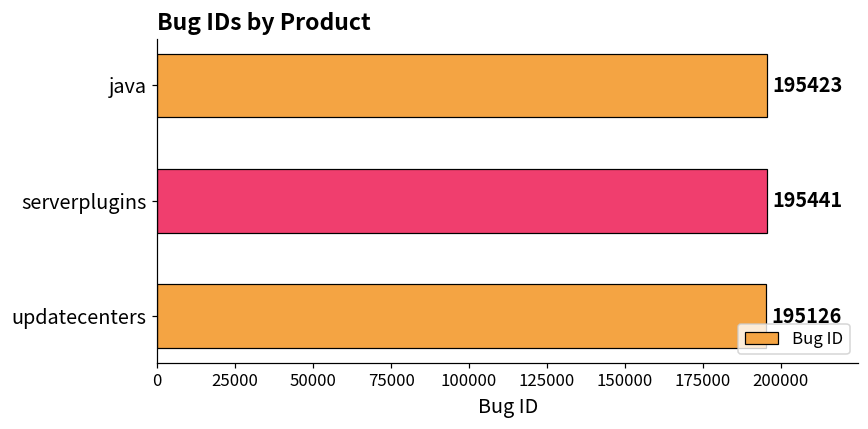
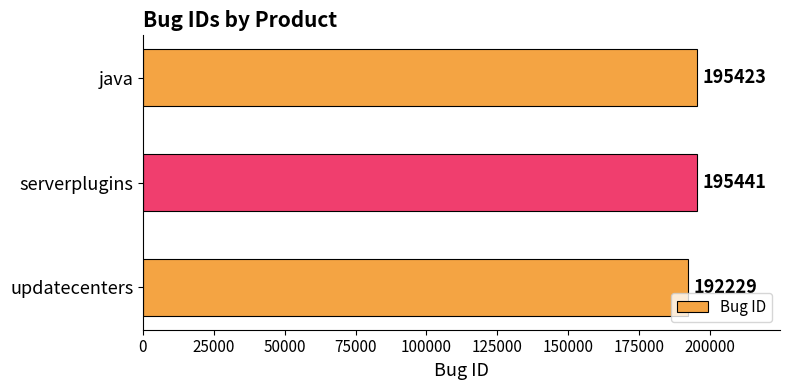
  {
    "java": 195423,
    "serverplugins": 195441,
-   "updatecenters": 195126
+   "updatecenters": 192229
  }
